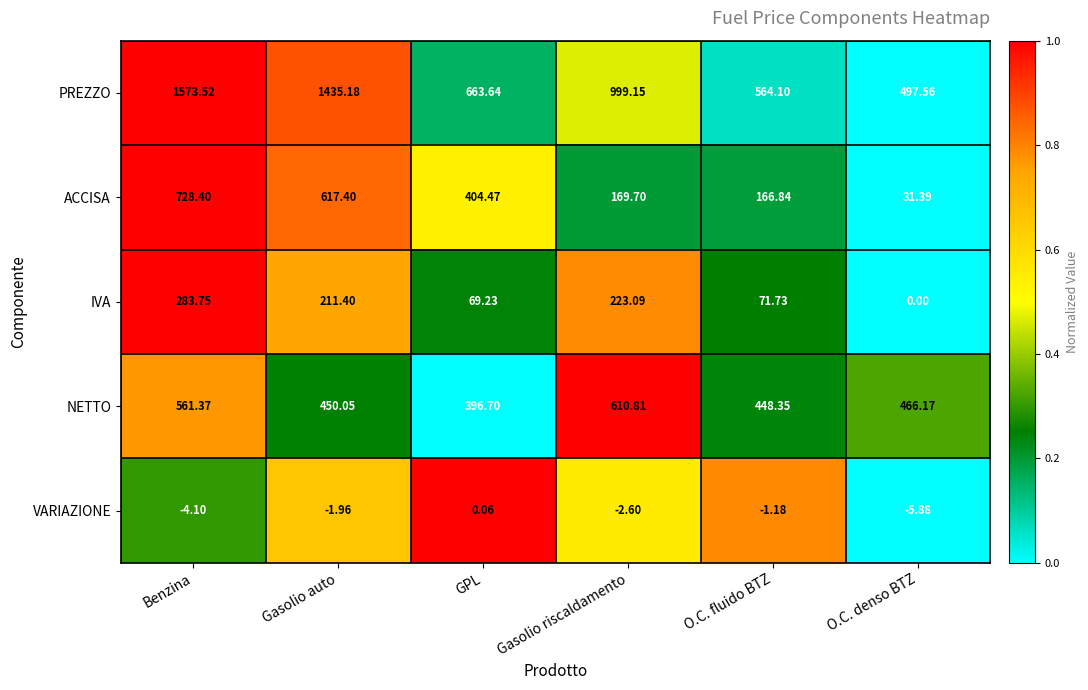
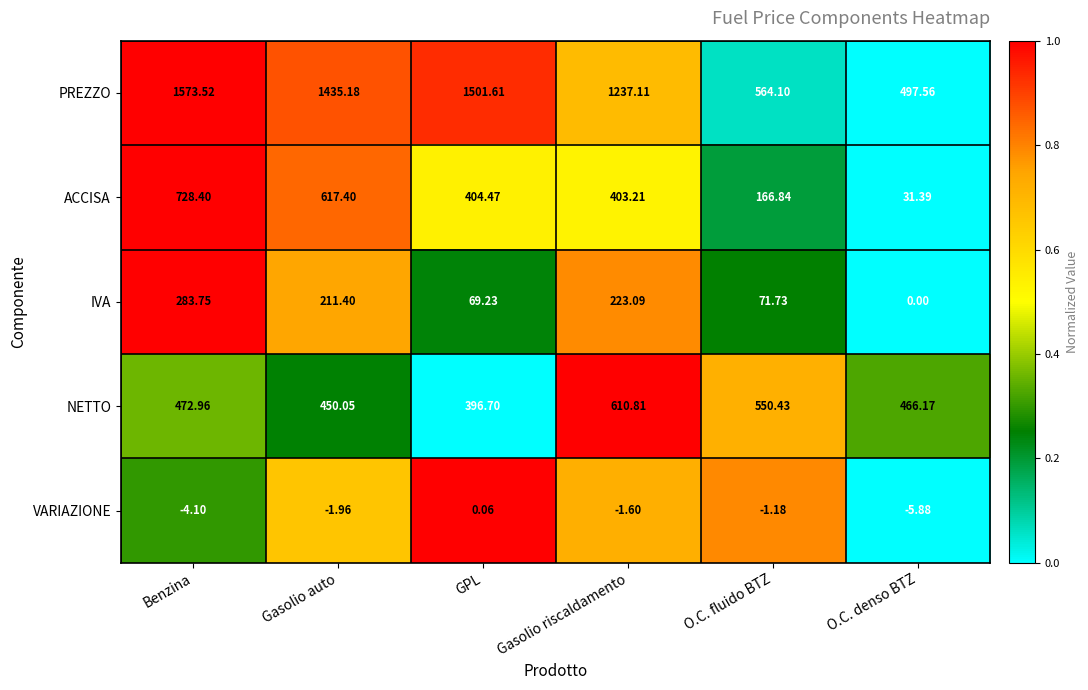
  {
    "PREZZO": {
      "Benzina": 1573.52,
      "Gasolio auto": 1435.18,
-     "GPL": 663.64,
-     "Gasolio riscaldamento": 999.15,
+     "GPL": 1501.61,
+     "Gasolio riscaldamento": 1237.11,
      "O.C. fluido BTZ": 564.10,
      "O.C. denso BTZ": 497.56
    },
    "ACCISA": {
      "Benzina": 728.40,
      "Gasolio auto": 617.40,
      "GPL": 404.47,
-     "Gasolio riscaldamento": 169.70,
+     "Gasolio riscaldamento": 403.21,
      "O.C. fluido BTZ": 166.84,
      "O.C. denso BTZ": 31.39
    },
    "IVA": {
      "Benzina": 283.75,
      "Gasolio auto": 211.40,
      "GPL": 69.23,
      "Gasolio riscaldamento": 223.09,
      "O.C. fluido BTZ": 71.73,
      "O.C. denso BTZ": 0.00
    },
    "NETTO": {
-     "Benzina": 561.37,
+     "Benzina": 472.96,
      "Gasolio auto": 450.05,
      "GPL": 396.70,
      "Gasolio riscaldamento": 610.81,
-     "O.C. fluido BTZ": 448.35,
+     "O.C. fluido BTZ": 550.43,
      "O.C. denso BTZ": 466.17
    },
    "VARIAZIONE": {
      "Benzina": -4.10,
      "Gasolio auto": -1.96,
      "GPL": 0.06,
-     "Gasolio riscaldamento": -2.60,
+     "Gasolio riscaldamento": -1.60,
      "O.C. fluido BTZ": -1.18,
      "O.C. denso BTZ": -5.88
    }
  }
